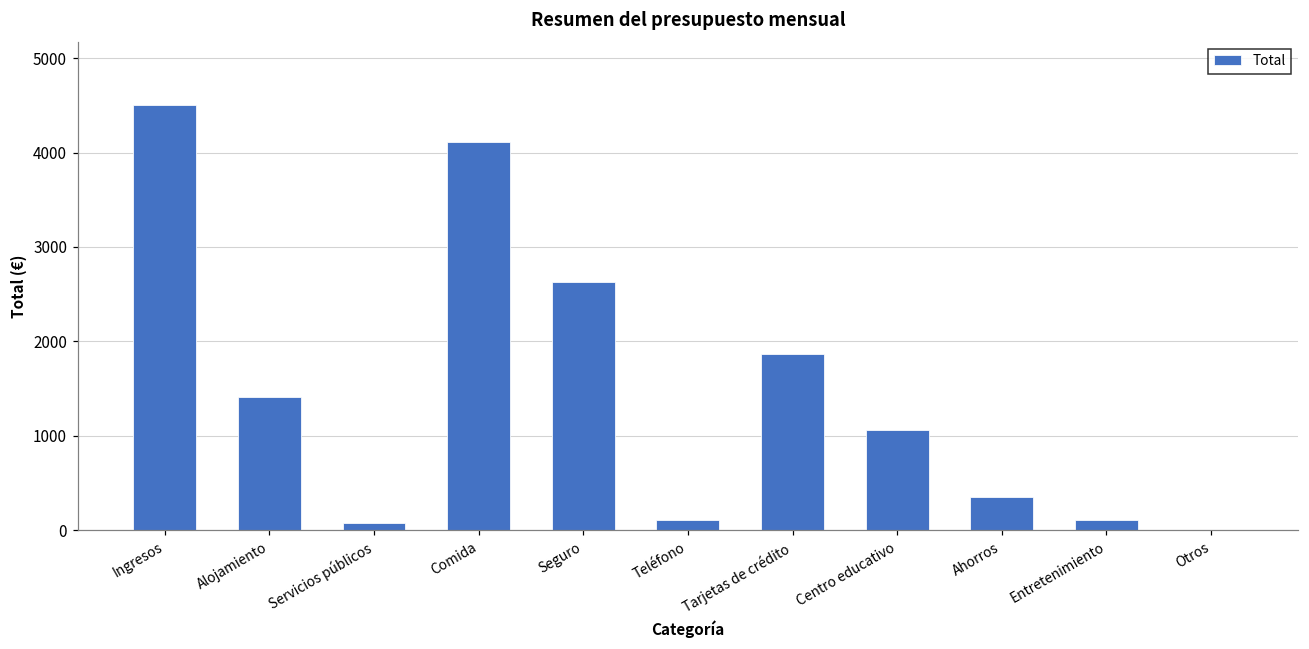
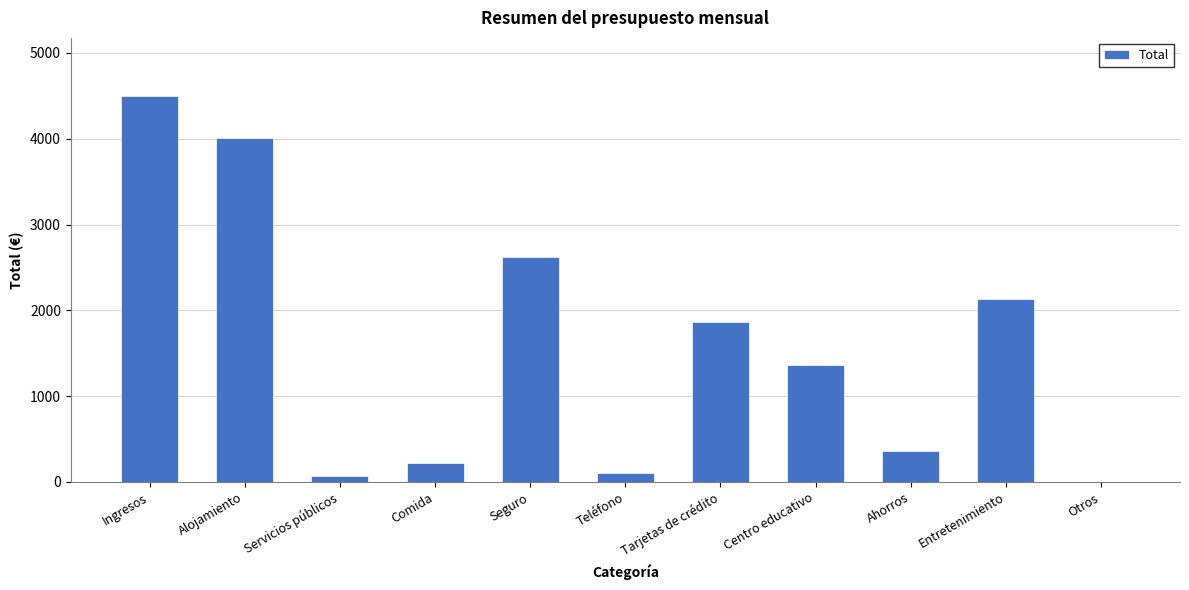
  {
    "Ingresos": 4500,
-   "Alojamiento": 1400,
+   "Alojamiento": 4000,
    "Servicios públicos": 100,
-   "Comida": 4100,
+   "Comida": 200,
    "Seguro": 2600,
    "Teléfono": 100,
    "Tarjetas de crédito": 1900,
-   "Centro educativo": 1100,
+   "Centro educativo": 1400,
    "Ahorros": 400,
-   "Entretenimiento": 100,
+   "Entretenimiento": 2100,
    "Otros": 0
  }
